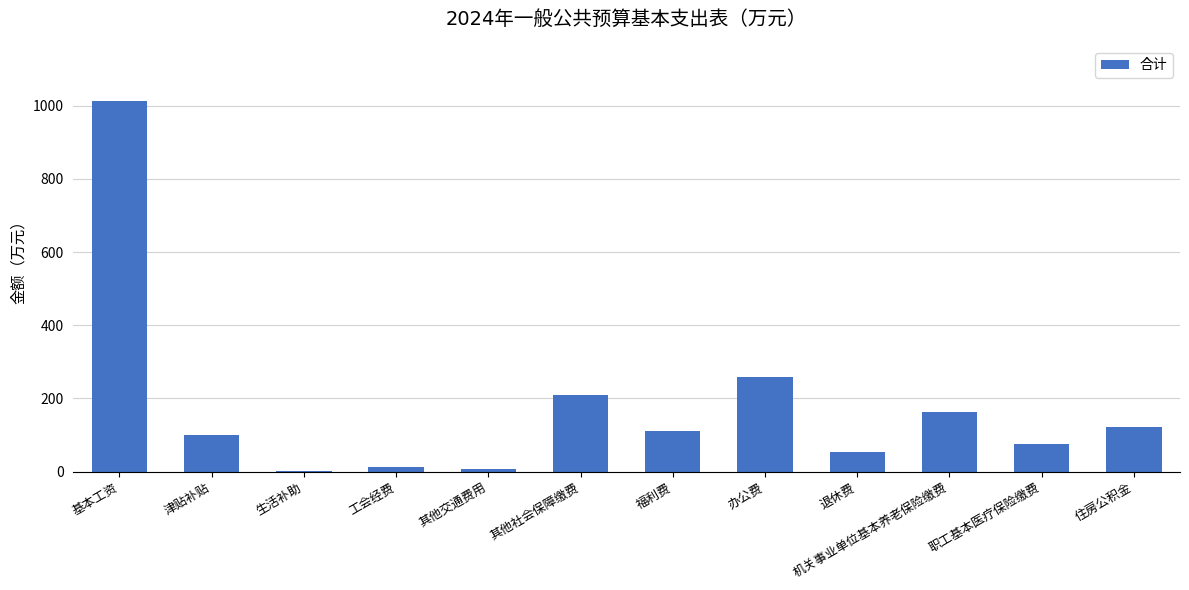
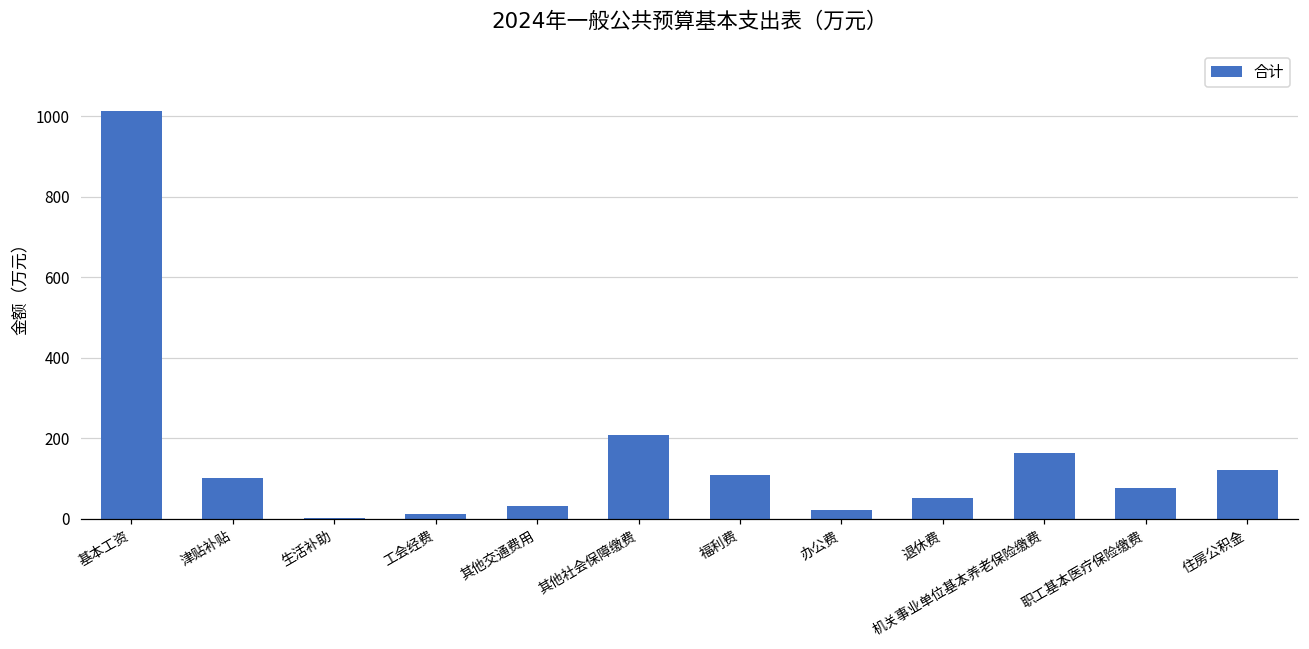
  {
    "基本工资": 1010,
    "津贴补贴": 100,
    "工会经费": 10,
-   "其他交通费用": 10,
+   "其他交通费用": 30,
    "其他社会保障缴费": 210,
    "福利费": 110,
-   "办公费": 260,
+   "办公费": 20,
    "退休费": 50,
    "机关事业单位基本养老保险缴费": 160,
    "职工基本医疗保险缴费": 80,
    "住房公积金": 120
  }
